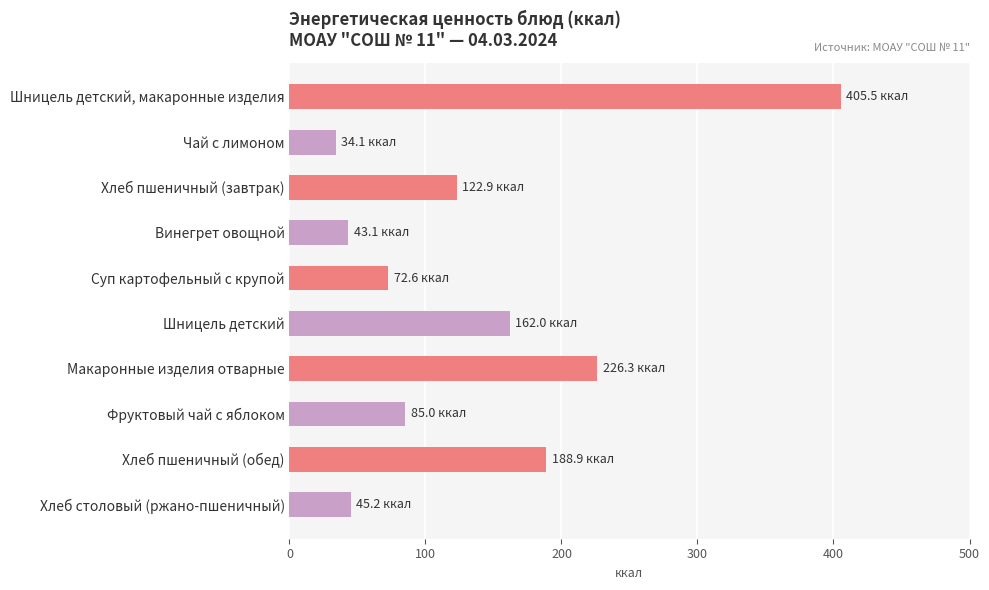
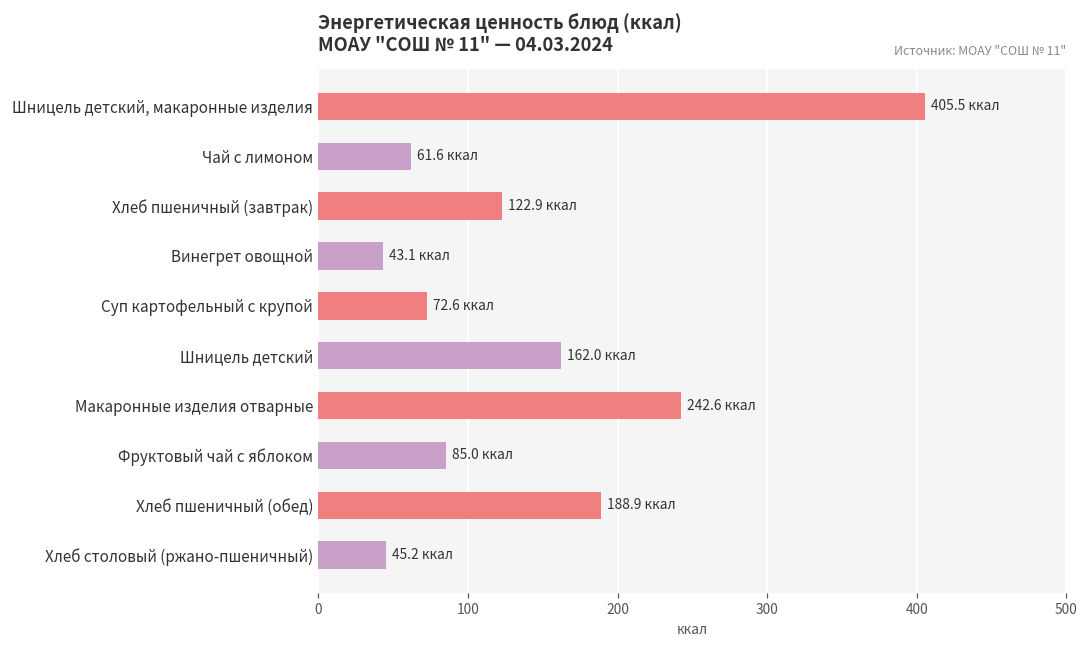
  {
    "Шницель детский, макаронные изделия": 405.5,
-   "Чай с лимоном": 34.1,
+   "Чай с лимоном": 61.6,
    "Хлеб пшеничный (завтрак)": 122.9,
    "Винегрет овощной": 43.1,
    "Суп картофельный с крупой": 72.6,
    "Шницель детский": 162.0,
-   "Макаронные изделия отварные": 226.3,
+   "Макаронные изделия отварные": 242.6,
    "Фруктовый чай с яблоком": 85.0,
    "Хлеб пшеничный (обед)": 188.9,
    "Хлеб столовый (ржано-пшеничный)": 45.2
  }
